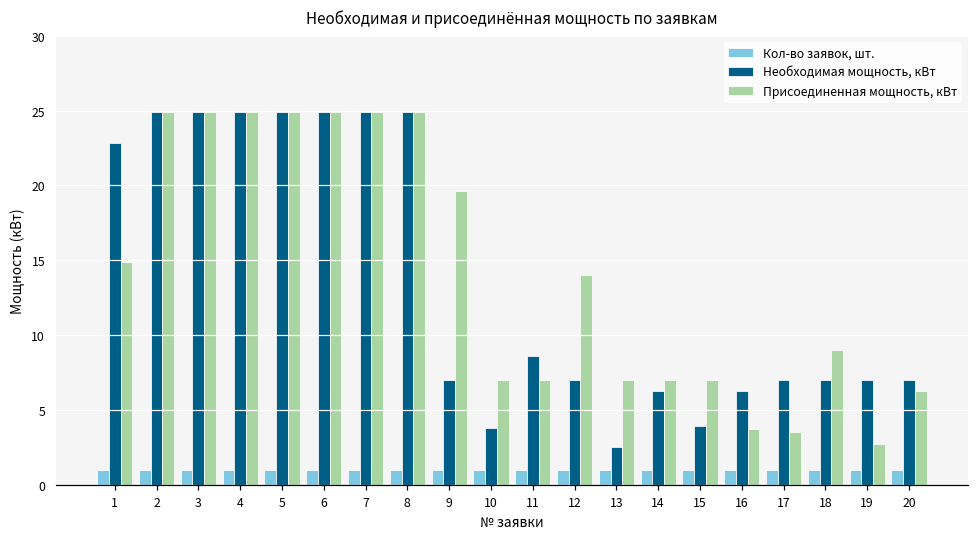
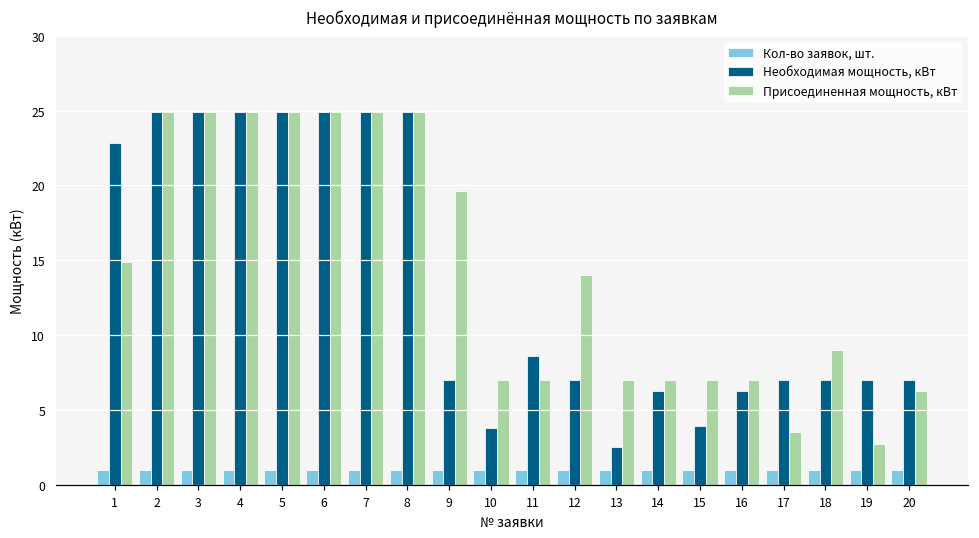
  {
    "Кол-во заявок, шт.": {
      "1": 1.0,
      "2": 1.0,
      "3": 1.0,
      "4": 1.0,
      "5": 1.0,
      "6": 1.0,
      "7": 1.0,
      "8": 1.0,
      "9": 1.0,
      "10": 1.0,
      "11": 1.0,
      "12": 1.0,
      "13": 1.0,
      "14": 1.0,
      "15": 1.0,
      "16": 1.0,
      "17": 1.0,
      "18": 1.0,
      "19": 1.0,
      "20": 1.0
    },
    "Необходимая мощность, кВт": {
      "1": 22.8,
      "2": 24.9,
      "3": 24.9,
      "4": 24.9,
      "5": 24.9,
      "6": 24.9,
      "7": 24.9,
      "8": 24.9,
      "9": 7.0,
      "10": 3.8,
      "11": 8.6,
      "12": 7.0,
      "13": 2.5,
      "14": 6.3,
      "15": 3.9,
      "16": 6.3,
      "17": 7.0,
      "18": 7.0,
      "19": 7.0,
      "20": 7.0
    },
    "Присоединенная мощность, кВт": {
      "1": 14.9,
      "2": 24.9,
      "3": 24.9,
      "4": 24.9,
      "5": 24.9,
      "6": 24.9,
      "7": 24.9,
      "8": 24.9,
      "9": 19.6,
      "10": 7.0,
      "11": 7.0,
      "12": 14.0,
      "13": 7.0,
      "14": 7.0,
      "15": 7.0,
-     "16": 3.7,
+     "16": 7.0,
      "17": 3.5,
      "18": 9.0,
      "19": 2.7,
      "20": 6.3
    }
  }
